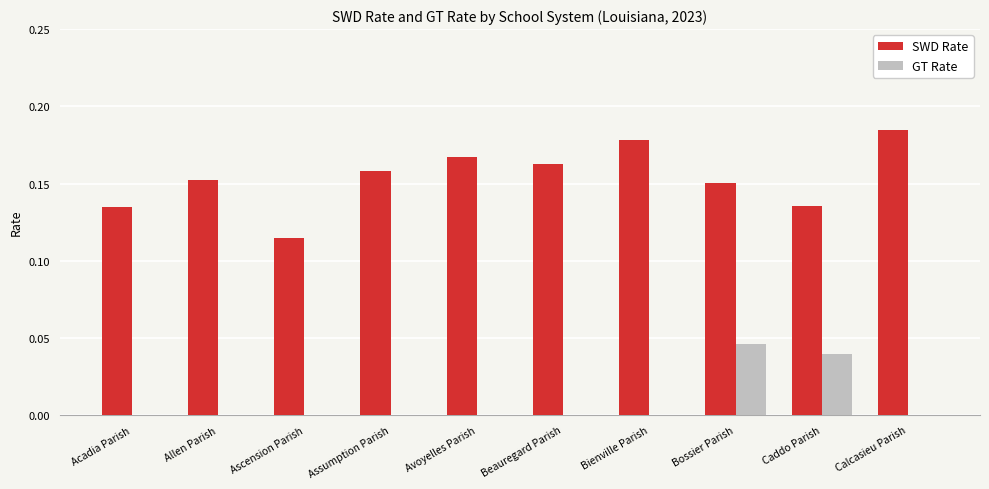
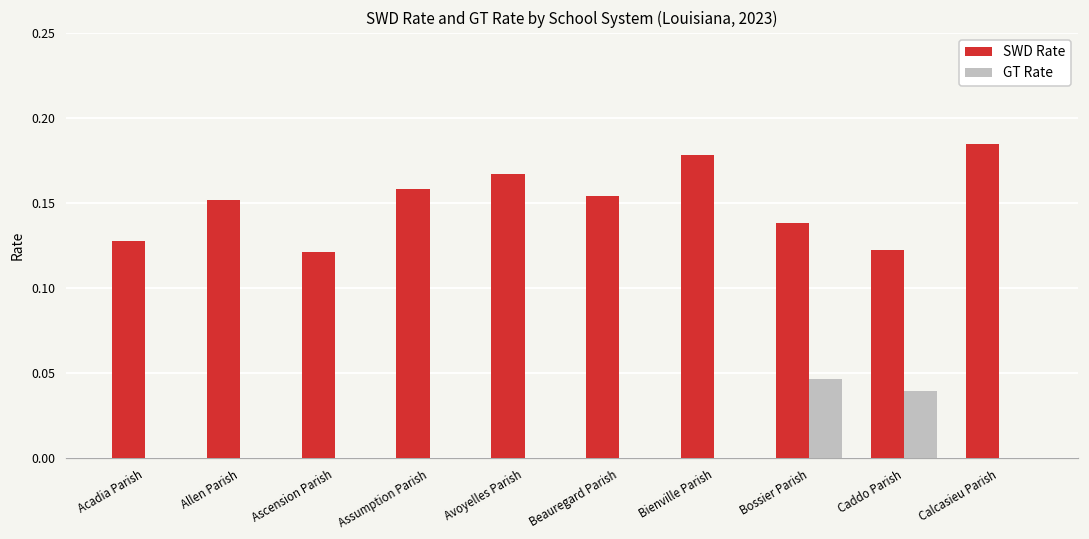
  {
    "SWD Rate": {
-     "Acadia Parish": 0.135,
+     "Acadia Parish": 0.128,
      "Allen Parish": 0.152,
-     "Ascension Parish": 0.114,
+     "Ascension Parish": 0.121,
      "Assumption Parish": 0.158,
      "Avoyelles Parish": 0.167,
-     "Beauregard Parish": 0.163,
+     "Beauregard Parish": 0.154,
      "Bienville Parish": 0.178,
-     "Bossier Parish": 0.150,
-     "Caddo Parish": 0.135,
+     "Bossier Parish": 0.138,
+     "Caddo Parish": 0.122,
      "Calcasieu Parish": 0.185
    },
    "GT Rate": {
      "Acadia Parish": 0.000,
      "Allen Parish": 0.000,
      "Ascension Parish": 0.000,
      "Assumption Parish": 0.000,
      "Avoyelles Parish": 0.000,
      "Beauregard Parish": 0.000,
      "Bienville Parish": 0.000,
      "Bossier Parish": 0.046,
      "Caddo Parish": 0.040,
      "Calcasieu Parish": 0.000
    }
  }
